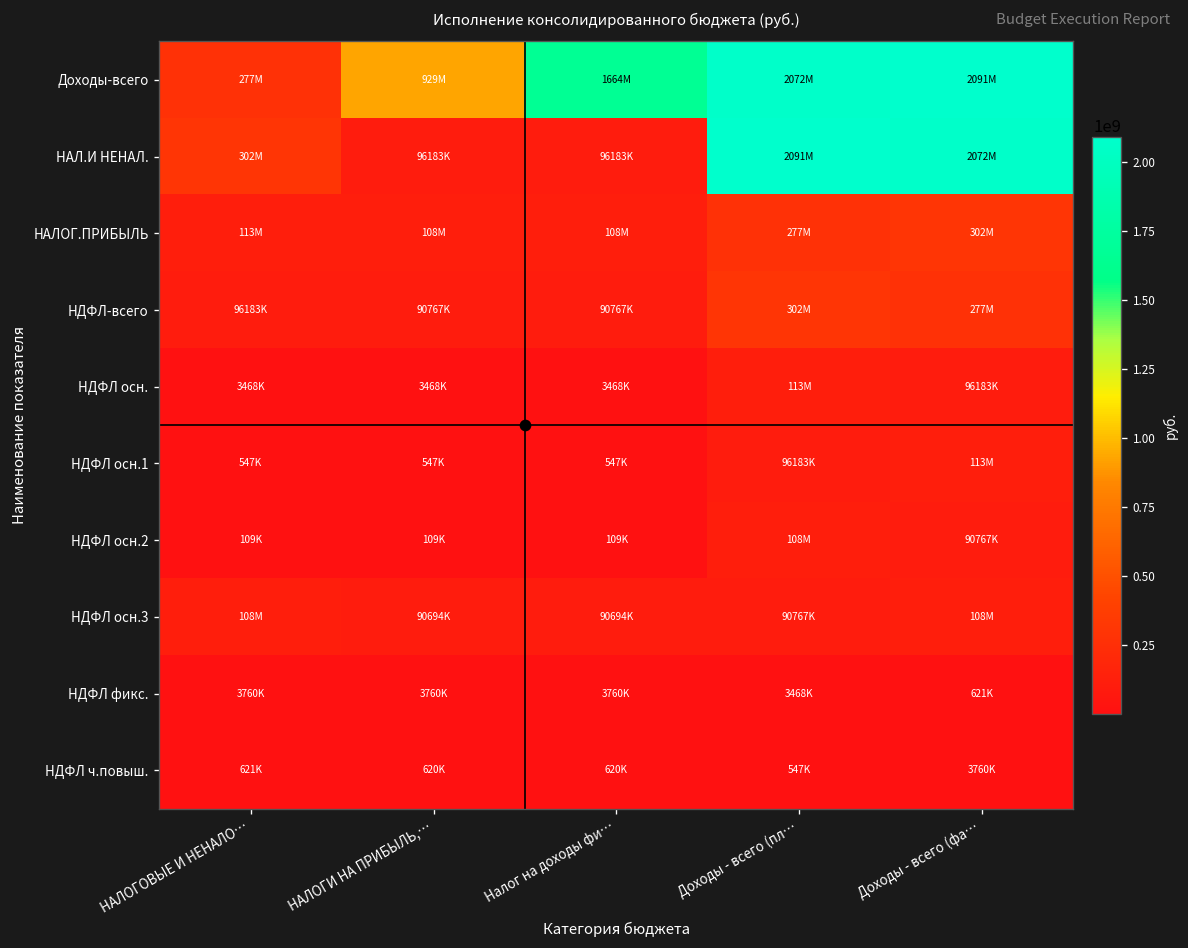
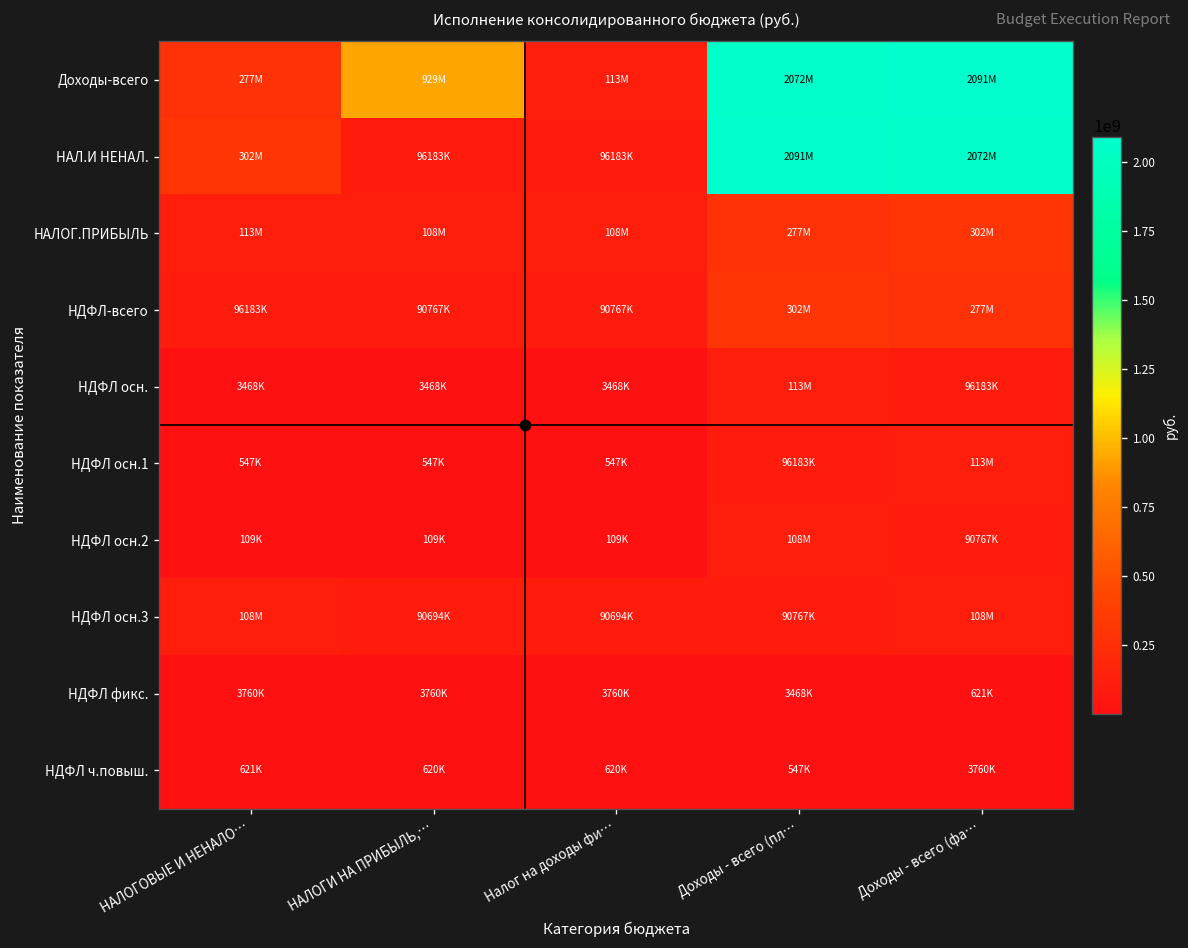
  {
    "Доходы-всего": {
      "НАЛОГОВЫЕ И НЕНАЛО…": "277M",
      "НАЛОГИ НА ПРИБЫЛЬ,…": "929M",
-     "Налог на доходы фи…": "1664M",
+     "Налог на доходы фи…": "113M",
      "Доходы - всего (пл…": "2072M",
      "Доходы - всего (фа…": "2091M"
    },
    "НАЛ.И НЕНАЛ.": {
      "НАЛОГОВЫЕ И НЕНАЛО…": "302M",
      "НАЛОГИ НА ПРИБЫЛЬ,…": "96183K",
      "Налог на доходы фи…": "96183K",
      "Доходы - всего (пл…": "2091M",
      "Доходы - всего (фа…": "2072M"
    },
    "НАЛОГ.ПРИБЫЛЬ": {
      "НАЛОГОВЫЕ И НЕНАЛО…": "113M",
      "НАЛОГИ НА ПРИБЫЛЬ,…": "108M",
      "Налог на доходы фи…": "108M",
      "Доходы - всего (пл…": "277M",
      "Доходы - всего (фа…": "302M"
    },
    "НДФЛ-всего": {
      "НАЛОГОВЫЕ И НЕНАЛО…": "96183K",
      "НАЛОГИ НА ПРИБЫЛЬ,…": "90767K",
      "Налог на доходы фи…": "90767K",
      "Доходы - всего (пл…": "302M",
      "Доходы - всего (фа…": "277M"
    },
    "НДФЛ осн.": {
      "НАЛОГОВЫЕ И НЕНАЛО…": "3468K",
      "НАЛОГИ НА ПРИБЫЛЬ,…": "3468K",
      "Налог на доходы фи…": "3468K",
      "Доходы - всего (пл…": "113M",
      "Доходы - всего (фа…": "96183K"
    },
    "НДФЛ осн.1": {
      "НАЛОГОВЫЕ И НЕНАЛО…": "547K",
      "НАЛОГИ НА ПРИБЫЛЬ,…": "547K",
      "Налог на доходы фи…": "547K",
      "Доходы - всего (пл…": "96183K",
      "Доходы - всего (фа…": "113M"
    },
    "НДФЛ осн.2": {
      "НАЛОГОВЫЕ И НЕНАЛО…": "109K",
      "НАЛОГИ НА ПРИБЫЛЬ,…": "109K",
      "Налог на доходы фи…": "109K",
      "Доходы - всего (пл…": "108M",
      "Доходы - всего (фа…": "90767K"
    },
    "НДФЛ осн.3": {
      "НАЛОГОВЫЕ И НЕНАЛО…": "108M",
      "НАЛОГИ НА ПРИБЫЛЬ,…": "90694K",
      "Налог на доходы фи…": "90694K",
      "Доходы - всего (пл…": "90767K",
      "Доходы - всего (фа…": "108M"
    },
    "НДФЛ фикс.": {
      "НАЛОГОВЫЕ И НЕНАЛО…": "3760K",
      "НАЛОГИ НА ПРИБЫЛЬ,…": "3760K",
      "Налог на доходы фи…": "3760K",
      "Доходы - всего (пл…": "3468K",
      "Доходы - всего (фа…": "621K"
    },
    "НДФЛ ч.повыш.": {
      "НАЛОГОВЫЕ И НЕНАЛО…": "621K",
      "НАЛОГИ НА ПРИБЫЛЬ,…": "620K",
      "Налог на доходы фи…": "620K",
      "Доходы - всего (пл…": "547K",
      "Доходы - всего (фа…": "3760K"
    }
  }
